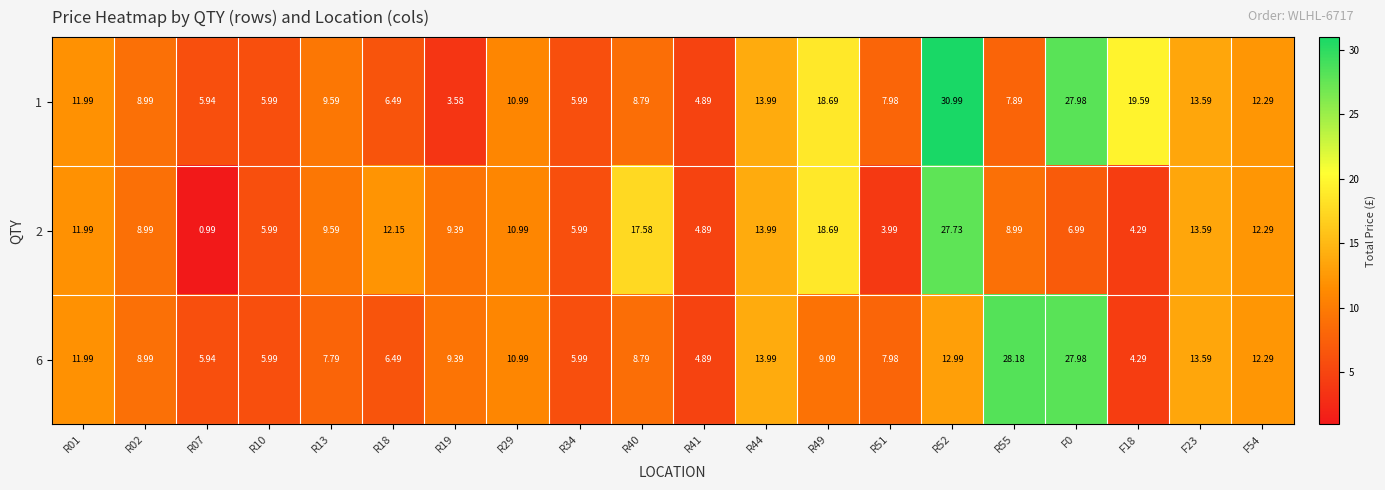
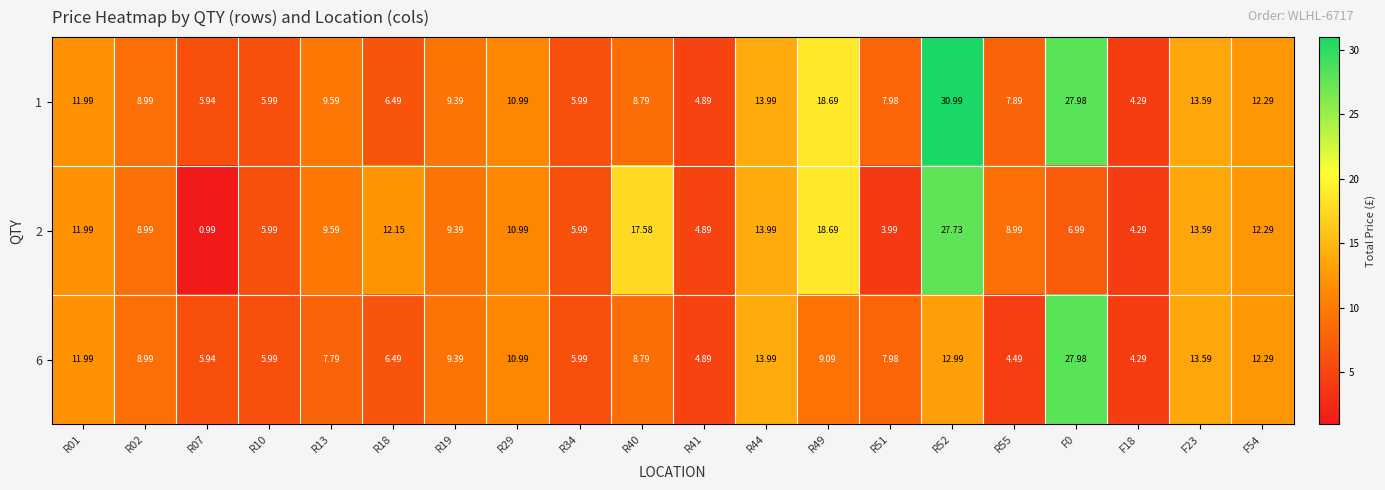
  {
    "1": {
      "R01": 11.99,
      "R02": 8.99,
      "R07": 5.94,
      "R10": 5.99,
      "R13": 9.59,
      "R18": 6.49,
-     "R19": 3.58,
+     "R19": 9.39,
      "R29": 10.99,
      "R34": 5.99,
      "R40": 8.79,
      "R41": 4.89,
      "R44": 13.99,
      "R49": 18.69,
      "R51": 7.98,
      "R52": 30.99,
      "R55": 7.89,
      "F0": 27.98,
-     "F18": 19.59,
+     "F18": 4.29,
      "F23": 13.59,
      "F54": 12.29
    },
    "2": {
      "R01": 11.99,
      "R02": 8.99,
      "R07": 0.99,
      "R10": 5.99,
      "R13": 9.59,
      "R18": 12.15,
      "R19": 9.39,
      "R29": 10.99,
      "R34": 5.99,
      "R40": 17.58,
      "R41": 4.89,
      "R44": 13.99,
      "R49": 18.69,
      "R51": 3.99,
      "R52": 27.73,
      "R55": 8.99,
      "F0": 6.99,
      "F18": 4.29,
      "F23": 13.59,
      "F54": 12.29
    },
    "6": {
      "R01": 11.99,
      "R02": 8.99,
      "R07": 5.94,
      "R10": 5.99,
      "R13": 7.79,
      "R18": 6.49,
      "R19": 9.39,
      "R29": 10.99,
      "R34": 5.99,
      "R40": 8.79,
      "R41": 4.89,
      "R44": 13.99,
      "R49": 9.09,
      "R51": 7.98,
      "R52": 12.99,
-     "R55": 28.18,
+     "R55": 4.49,
      "F0": 27.98,
      "F18": 4.29,
      "F23": 13.59,
      "F54": 12.29
    }
  }
